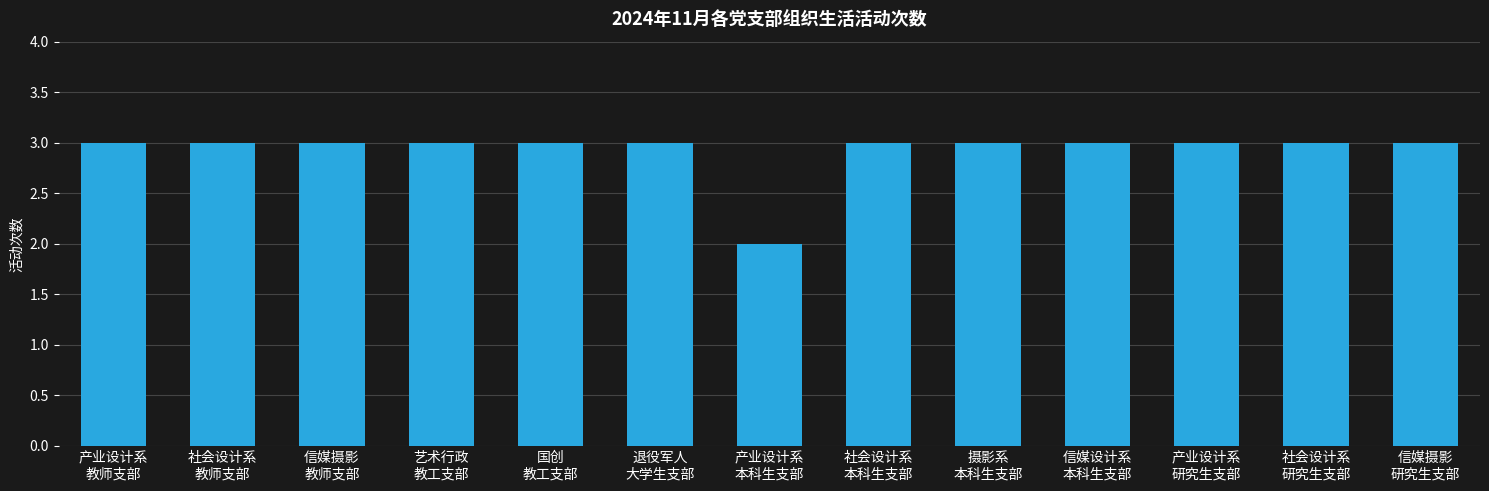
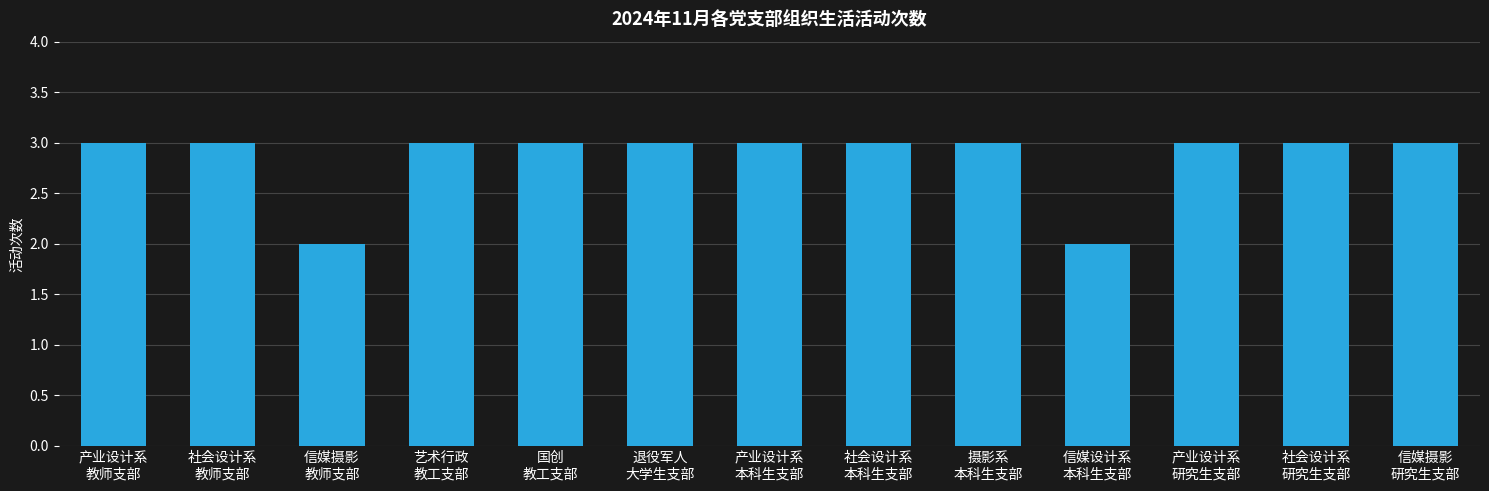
  {
    "产业设计系 教师支部": 3,
    "社会设计系 教师支部": 3,
-   "信媒摄影 教师支部": 3,
+   "信媒摄影 教师支部": 2,
    "艺术行政 教工支部": 3,
    "国创 教工支部": 3,
    "退役军人 大学生支部": 3,
-   "产业设计系 本科生支部": 2,
+   "产业设计系 本科生支部": 3,
    "社会设计系 本科生支部": 3,
    "摄影系 本科生支部": 3,
-   "信媒设计系 本科生支部": 3,
+   "信媒设计系 本科生支部": 2,
    "产业设计系 研究生支部": 3,
    "社会设计系 研究生支部": 3,
    "信媒摄影 研究生支部": 3
  }
